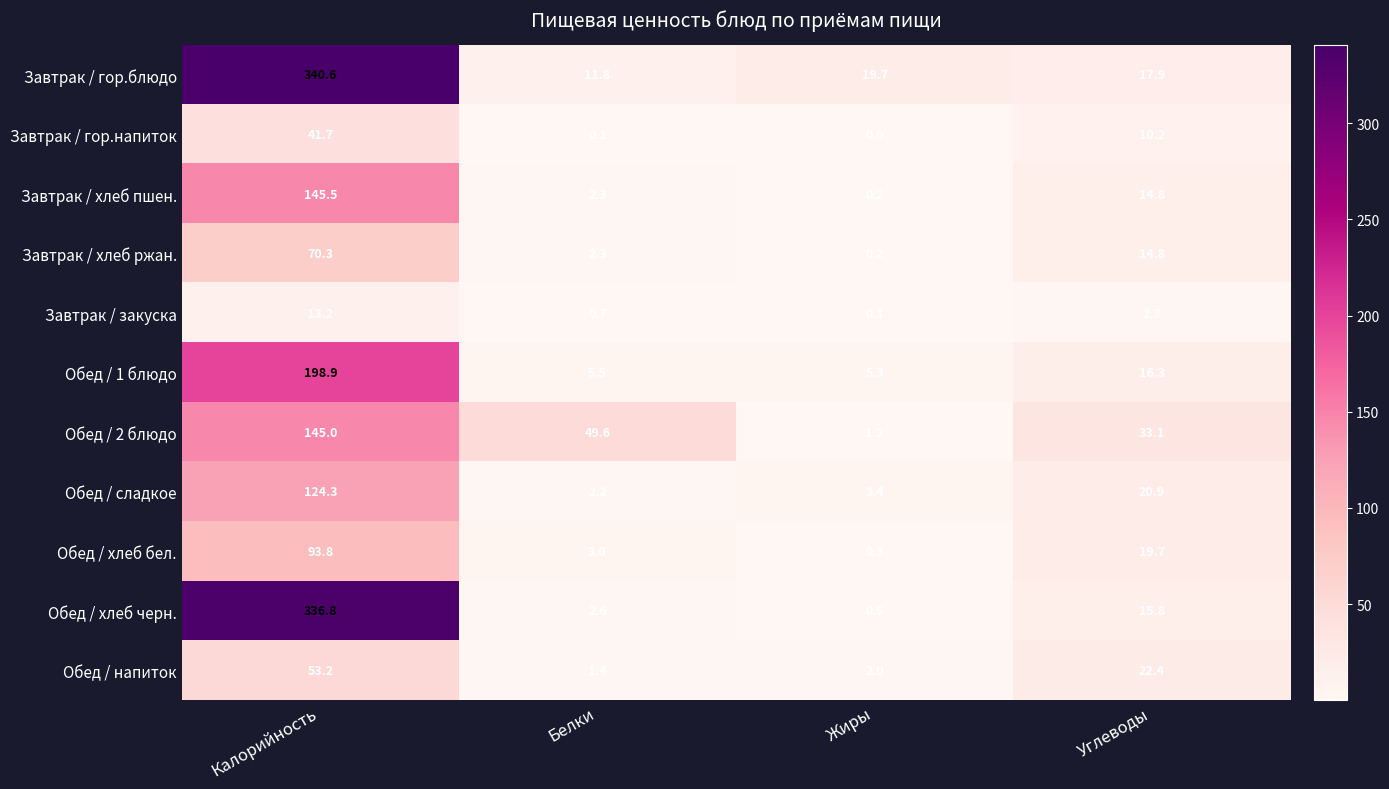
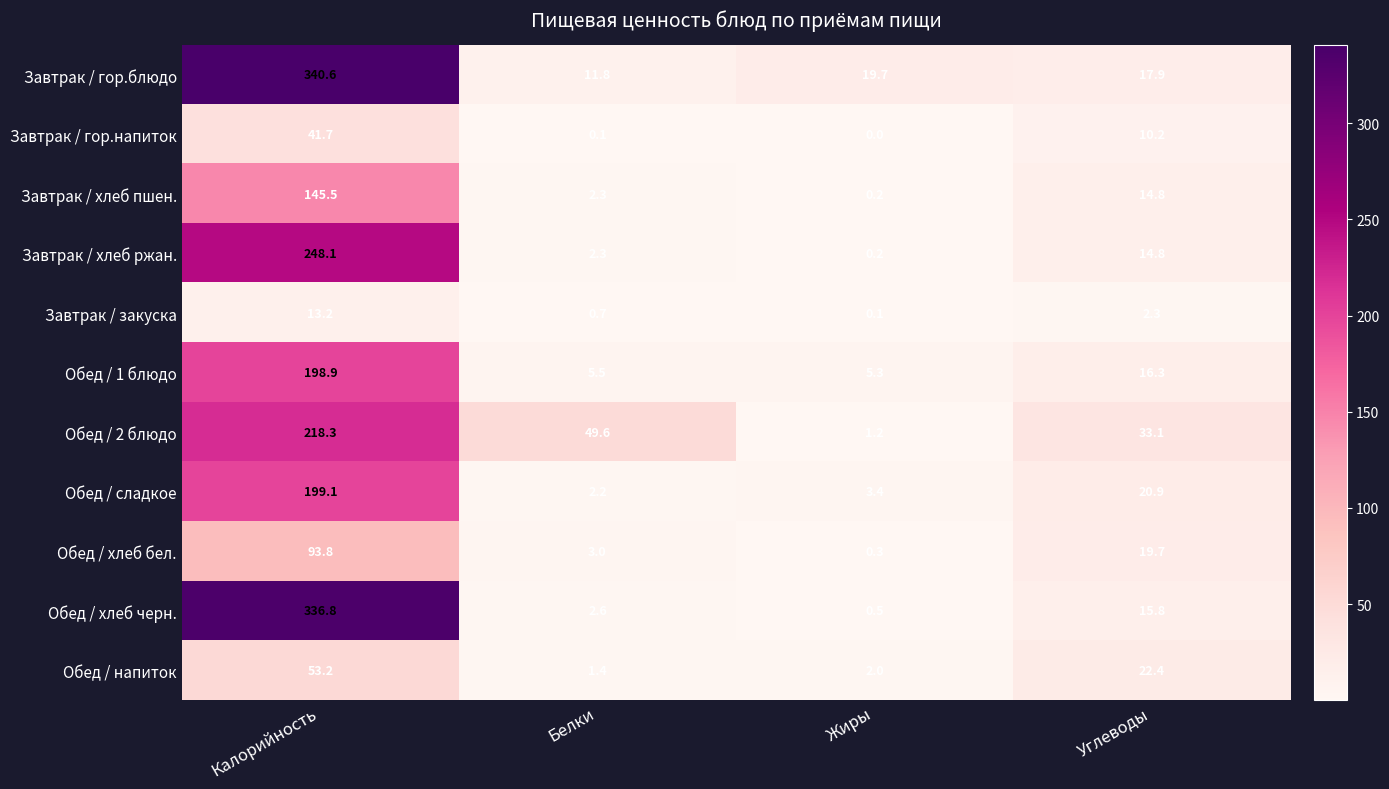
  {
    "Завтрак / гор.блюдо": {
      "Калорийность": 340.6
    },
    "Завтрак / хлеб пшен.": {
      "Калорийность": 145.5
    },
    "Завтрак / хлеб ржан.": {
-     "Калорийность": 70.3
+     "Калорийность": 248.1
    },
    "Обед / 1 блюдо": {
      "Калорийность": 198.9
    },
    "Обед / 2 блюдо": {
-     "Калорийность": 145.0
+     "Калорийность": 218.3
    },
    "Обед / сладкое": {
-     "Калорийность": 124.3
+     "Калорийность": 199.1
    },
    "Обед / хлеб бел.": {
      "Калорийность": 93.8
    },
    "Обед / хлеб черн.": {
      "Калорийность": 336.8
    }
  }
